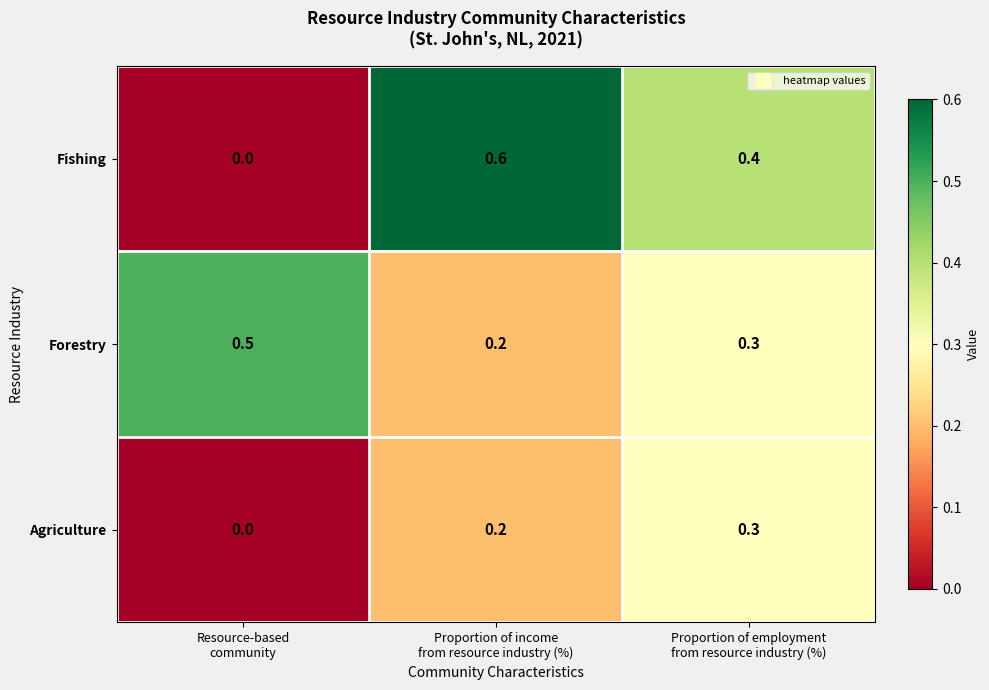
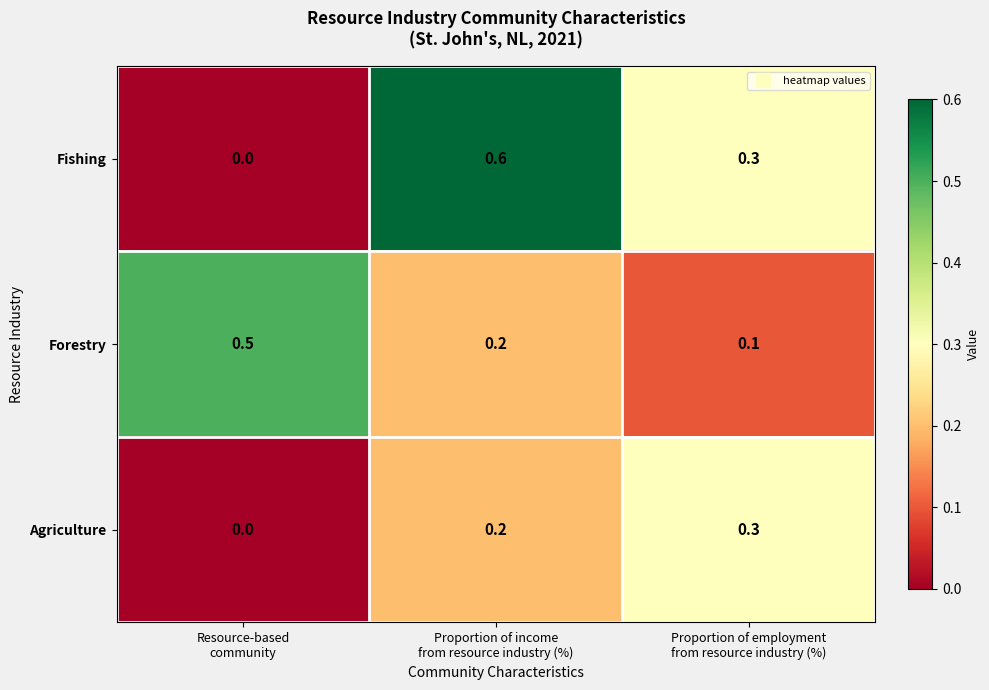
  {
    "Fishing": {
      "Resource-based community": 0.0,
      "Proportion of income from resource industry (%)": 0.6,
-     "Proportion of employment from resource industry (%)": 0.4
+     "Proportion of employment from resource industry (%)": 0.3
    },
    "Forestry": {
      "Resource-based community": 0.5,
      "Proportion of income from resource industry (%)": 0.2,
-     "Proportion of employment from resource industry (%)": 0.3
+     "Proportion of employment from resource industry (%)": 0.1
    },
    "Agriculture": {
      "Resource-based community": 0.0,
      "Proportion of income from resource industry (%)": 0.2,
      "Proportion of employment from resource industry (%)": 0.3
    }
  }
